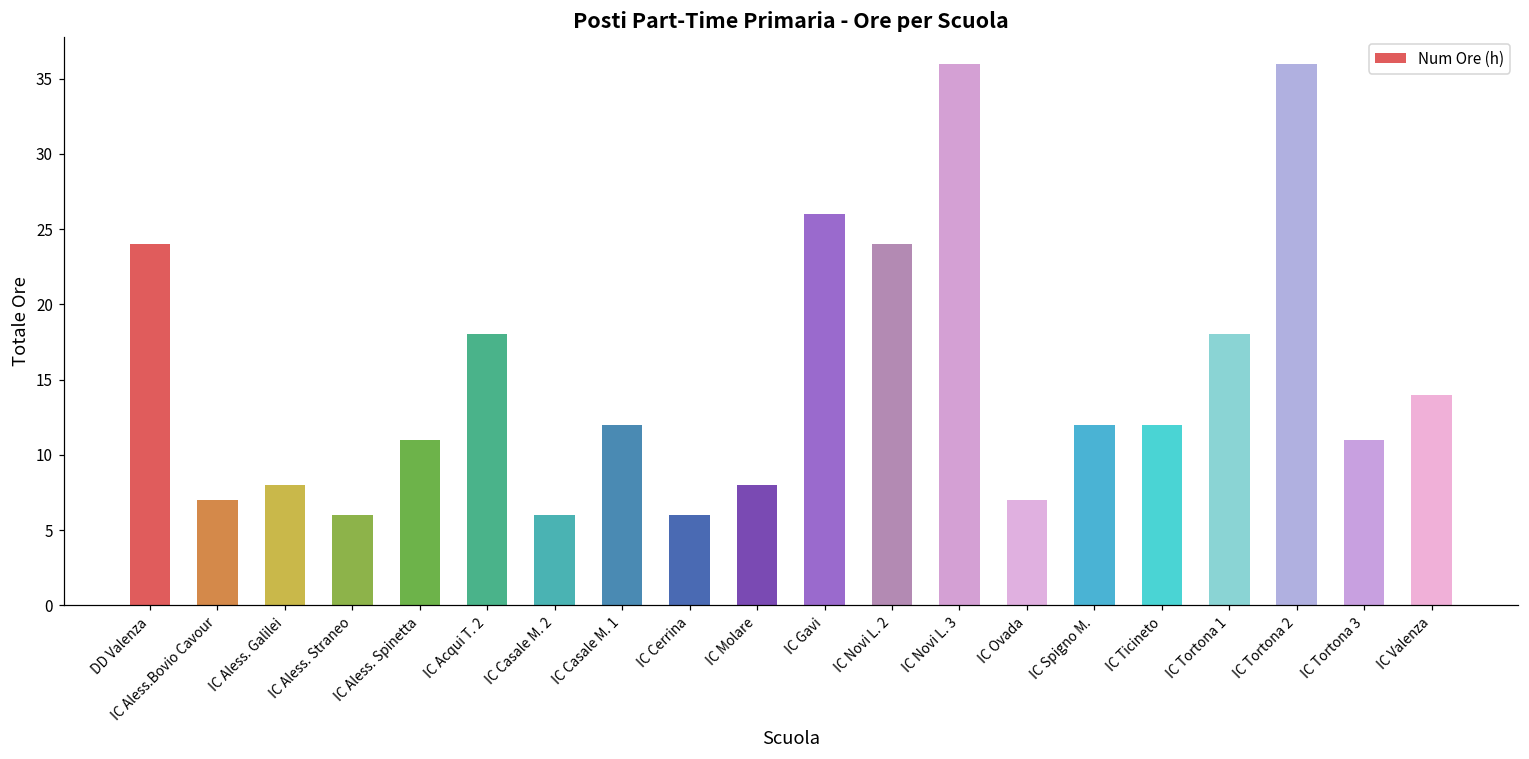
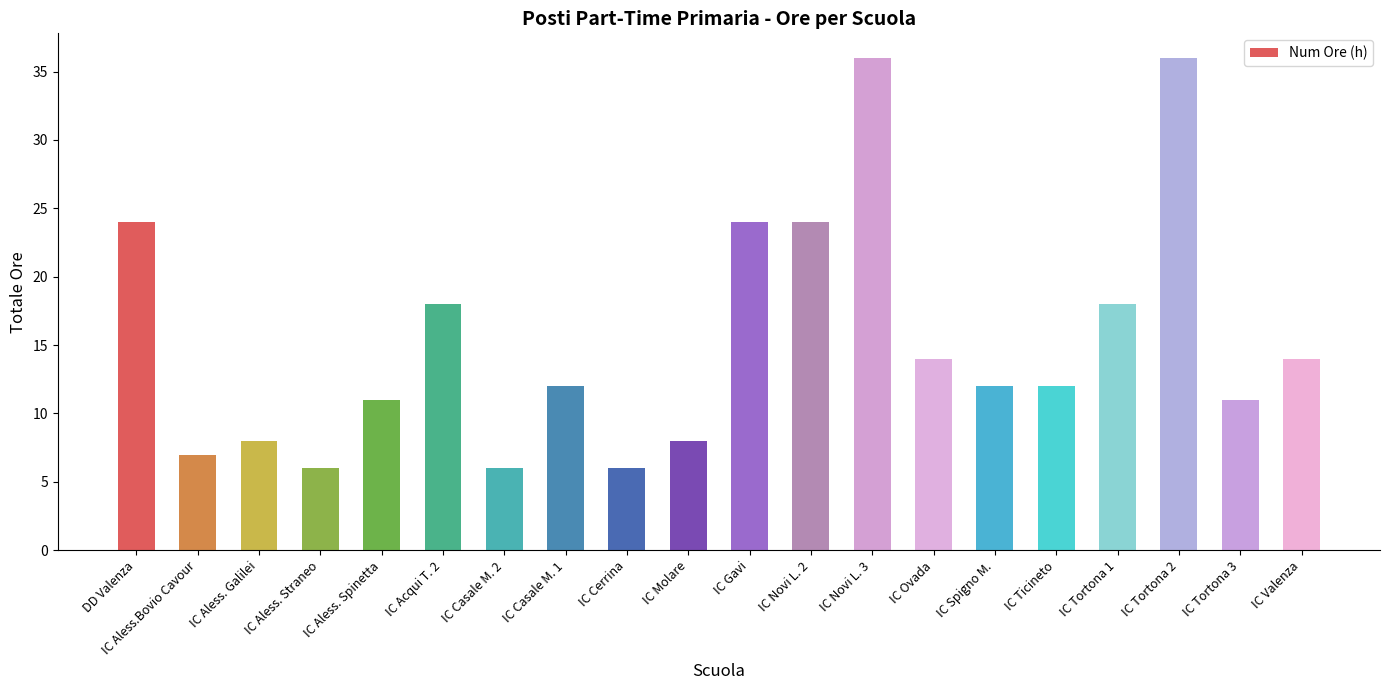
  {
    "DD Valenza": 24,
    "IC Aless.Bovio Cavour": 7,
    "IC Aless. Galilei": 8,
    "IC Aless. Straneo": 6,
    "IC Aless. Spinetta": 11,
    "IC Acqui T. 2": 18,
    "IC Casale M. 2": 6,
    "IC Casale M. 1": 12,
    "IC Cerrina": 6,
    "IC Molare": 8,
-   "IC Gavi": 26,
+   "IC Gavi": 24,
    "IC Novi L. 2": 24,
    "IC Novi L. 3": 36,
-   "IC Ovada": 7,
+   "IC Ovada": 14,
    "IC Spigno M.": 12,
    "IC Ticineto": 12,
    "IC Tortona 1": 18,
    "IC Tortona 2": 36,
    "IC Tortona 3": 11,
    "IC Valenza": 14
  }
